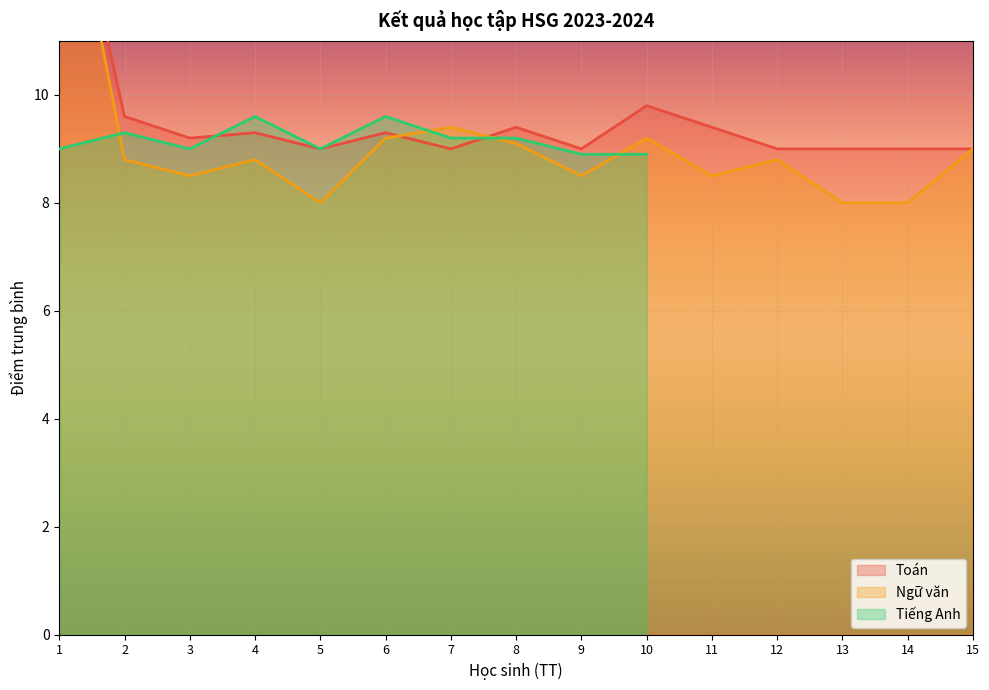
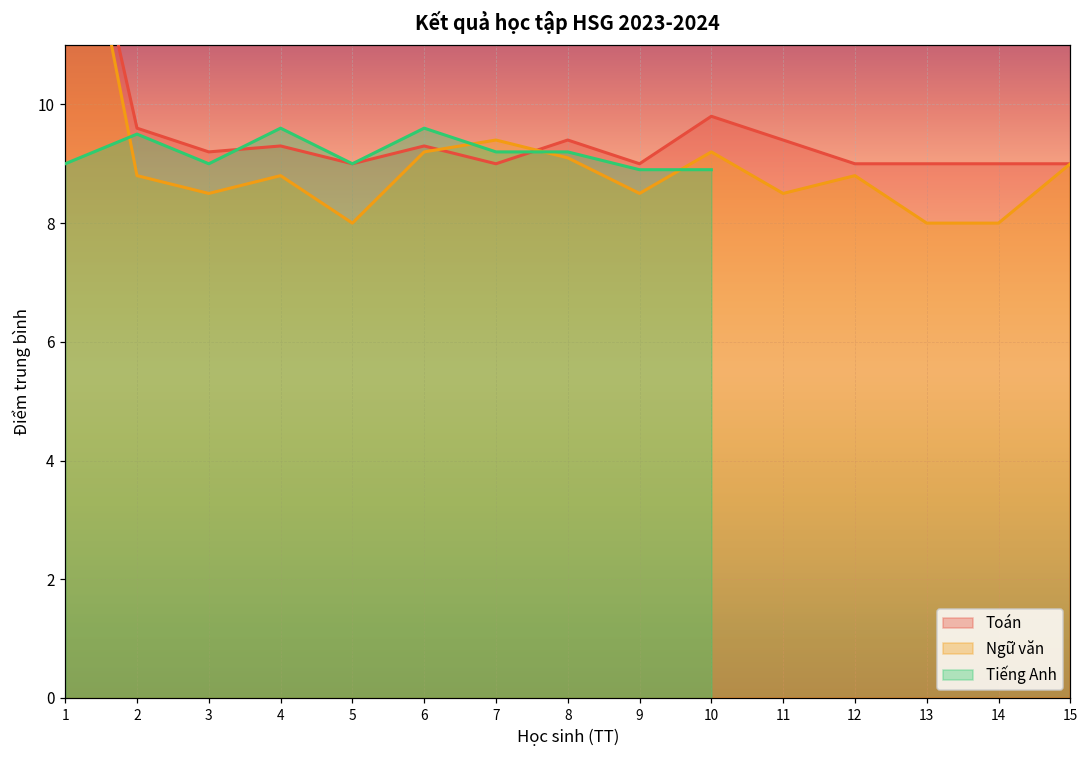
  {
    "Tiếng Anh": {
      "1": 9.0,
-     "2": 9.3,
+     "2": 9.5,
      "3": 9.0,
      "4": 9.6,
      "6": 9.6,
      "7": 9.2,
      "8": 9.2,
      "9": 8.9,
      "10": 8.9
    }
  }
